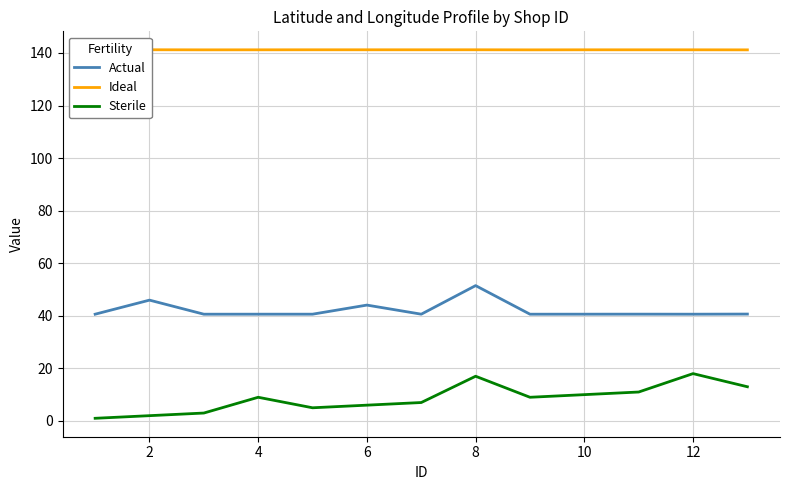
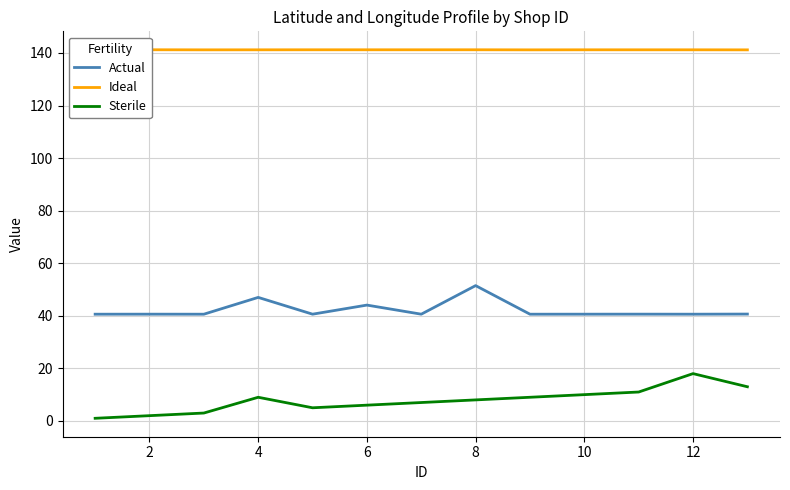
  {
    "Actual": {
-     "2": 46,
-     "4": 41,
+     "2": 41,
+     "4": 47,
      "6": 44,
      "8": 51,
      "10": 41,
      "12": 41
    },
    "Ideal": {
      "4": 141,
      "6": 141,
      "8": 141,
      "10": 141,
      "12": 141
    },
    "Sterile": {
      "2": 2,
      "4": 9,
      "6": 6,
-     "8": 17,
+     "8": 8,
      "10": 10,
      "12": 18
    }
  }
